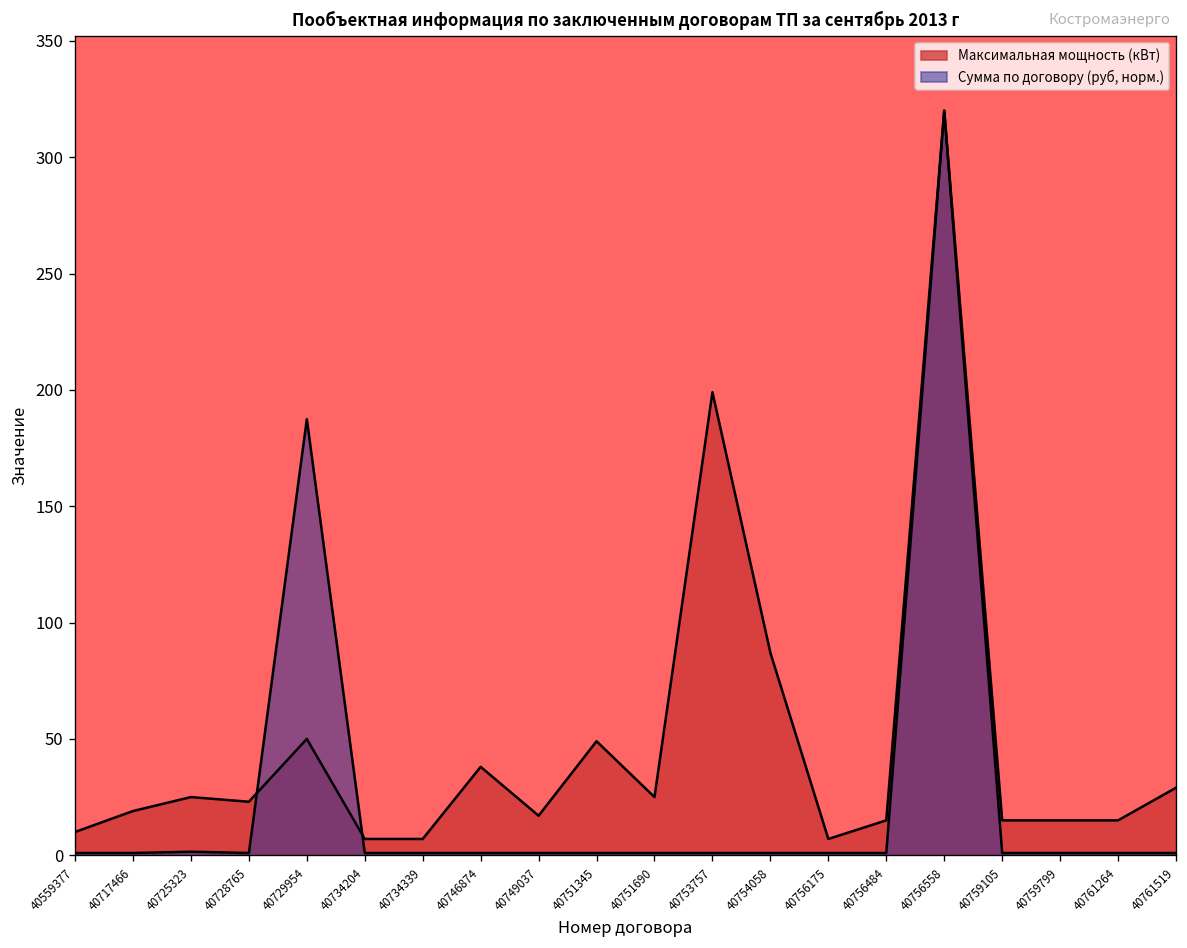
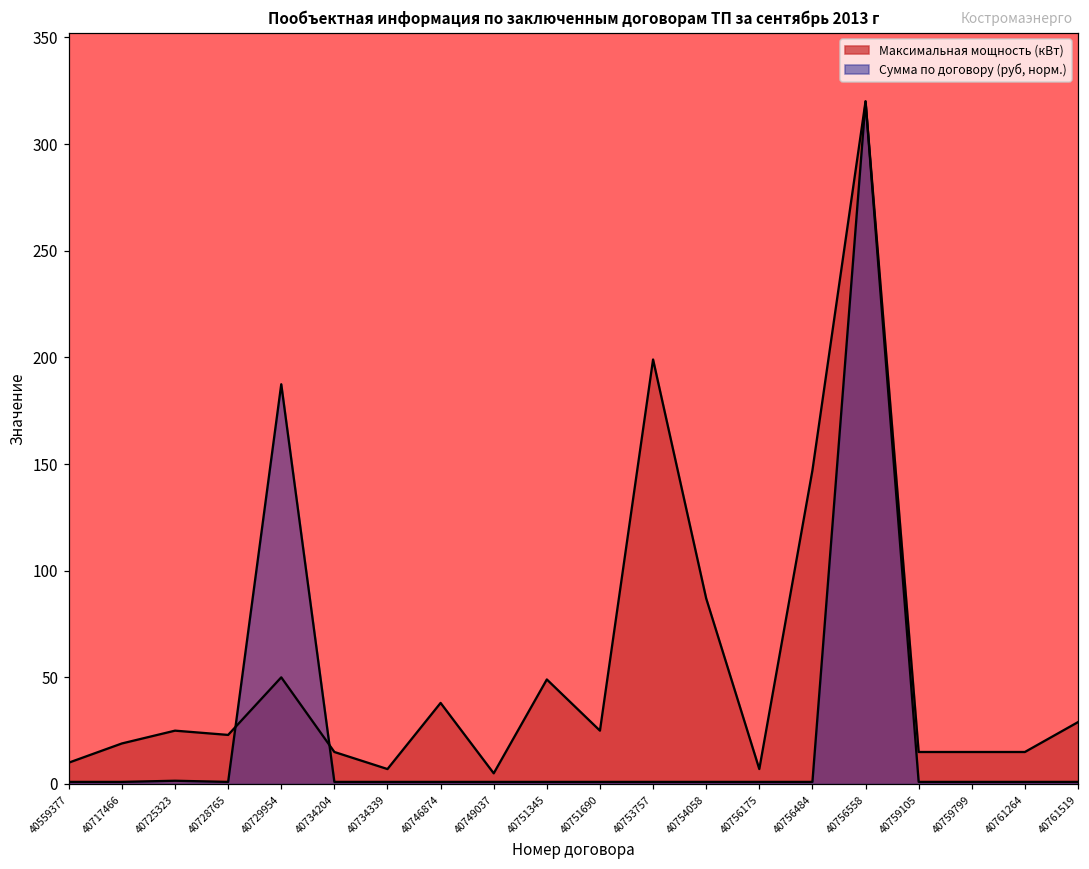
  {
    "Максимальная мощность (кВт)": {
      "40559377": 10,
      "40717466": 19,
      "40725323": 25,
      "40728765": 23,
      "40729954": 50,
-     "40734204": 7,
+     "40734204": 15,
      "40734339": 7,
      "40746874": 38,
-     "40749037": 17,
+     "40749037": 5,
      "40751345": 49,
      "40751690": 25,
      "40753757": 199,
      "40754058": 87,
      "40756175": 7,
-     "40756484": 15,
+     "40756484": 147,
      "40759105": 15,
      "40759799": 15,
      "40761264": 15,
      "40761519": 29
    },
    "Сумма по договору (руб, норм.)": {
      "40559377": 1,
      "40717466": 1,
      "40725323": 2,
      "40728765": 1,
      "40729954": 187,
      "40734204": 1,
      "40734339": 1,
      "40746874": 1,
      "40749037": 1,
      "40751345": 1,
      "40751690": 1,
      "40753757": 1,
      "40754058": 1,
      "40756175": 1,
      "40756484": 1,
      "40759105": 1,
      "40759799": 1,
      "40761264": 1,
      "40761519": 1
    }
  }
